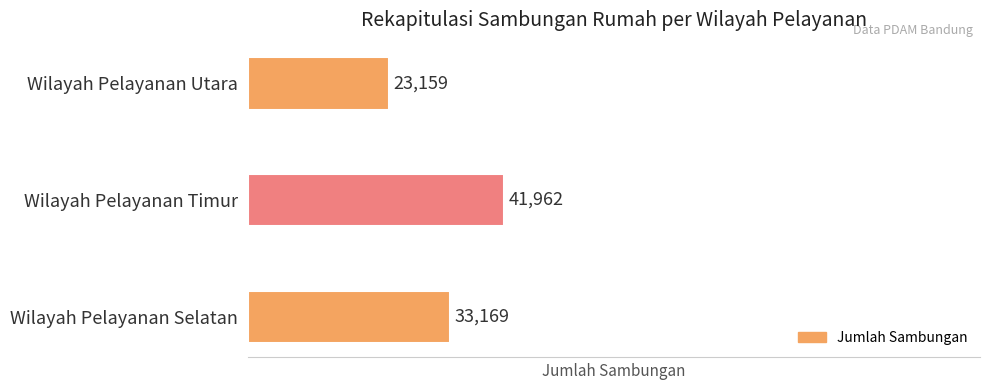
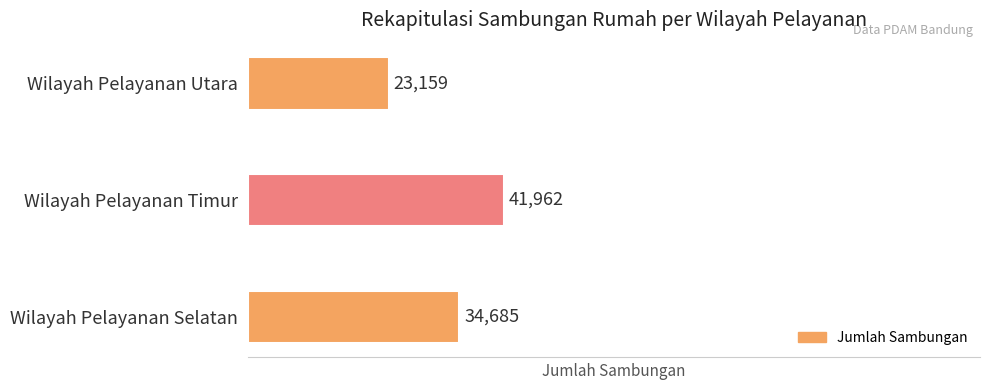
  {
    "Wilayah Pelayanan Utara": "23,159",
    "Wilayah Pelayanan Timur": "41,962",
-   "Wilayah Pelayanan Selatan": "33,169"
+   "Wilayah Pelayanan Selatan": "34,685"
  }
